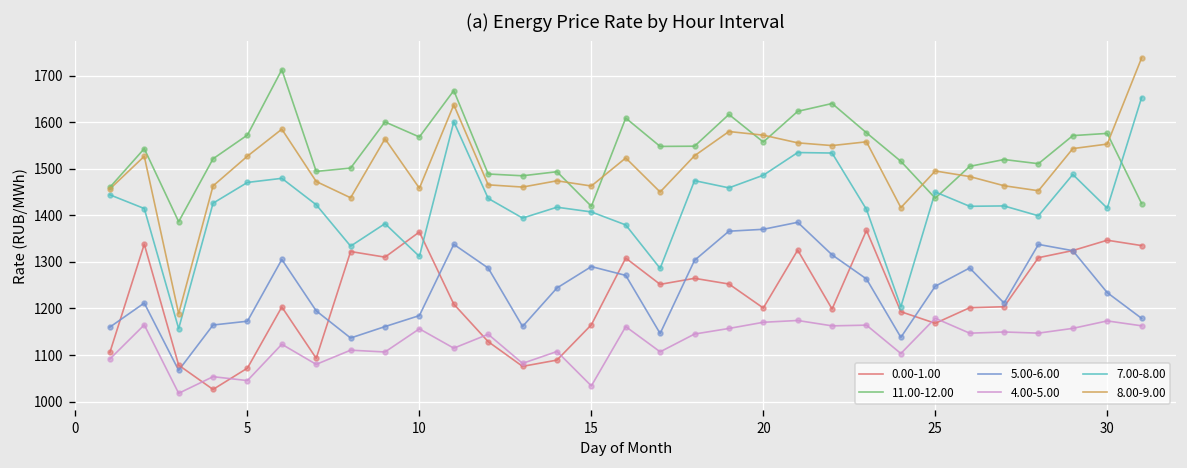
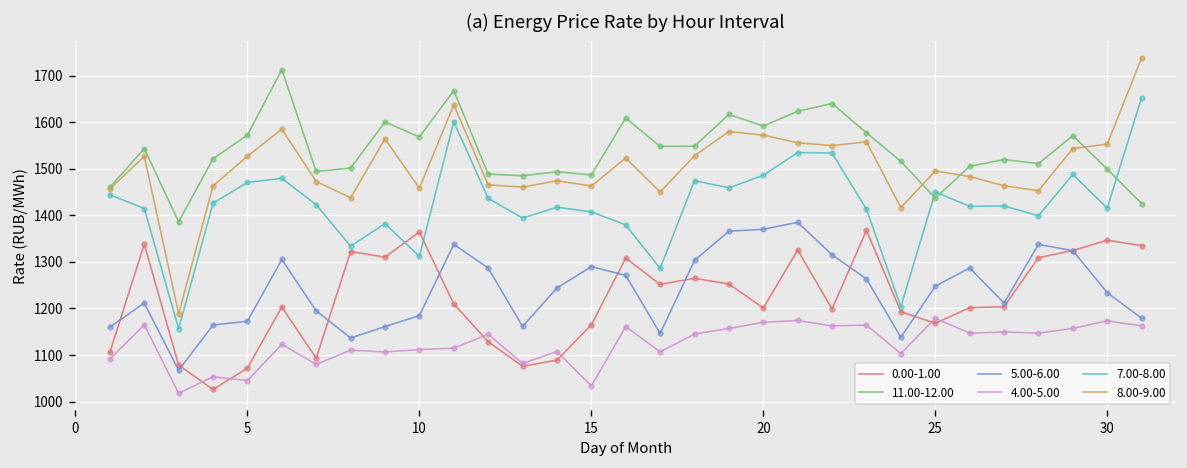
  {
    "11.00-12.00": {
      "5": 1570,
      "10": 1570,
-     "15": 1420,
-     "20": 1560,
+     "15": 1490,
+     "20": 1590,
      "25": 1440,
-     "30": 1580
+     "30": 1500
    },
    "4.00-5.00": {
      "5": 1050,
-     "10": 1160,
+     "10": 1110,
      "15": 1030,
      "20": 1170,
      "25": 1180,
      "30": 1170
    }
  }
